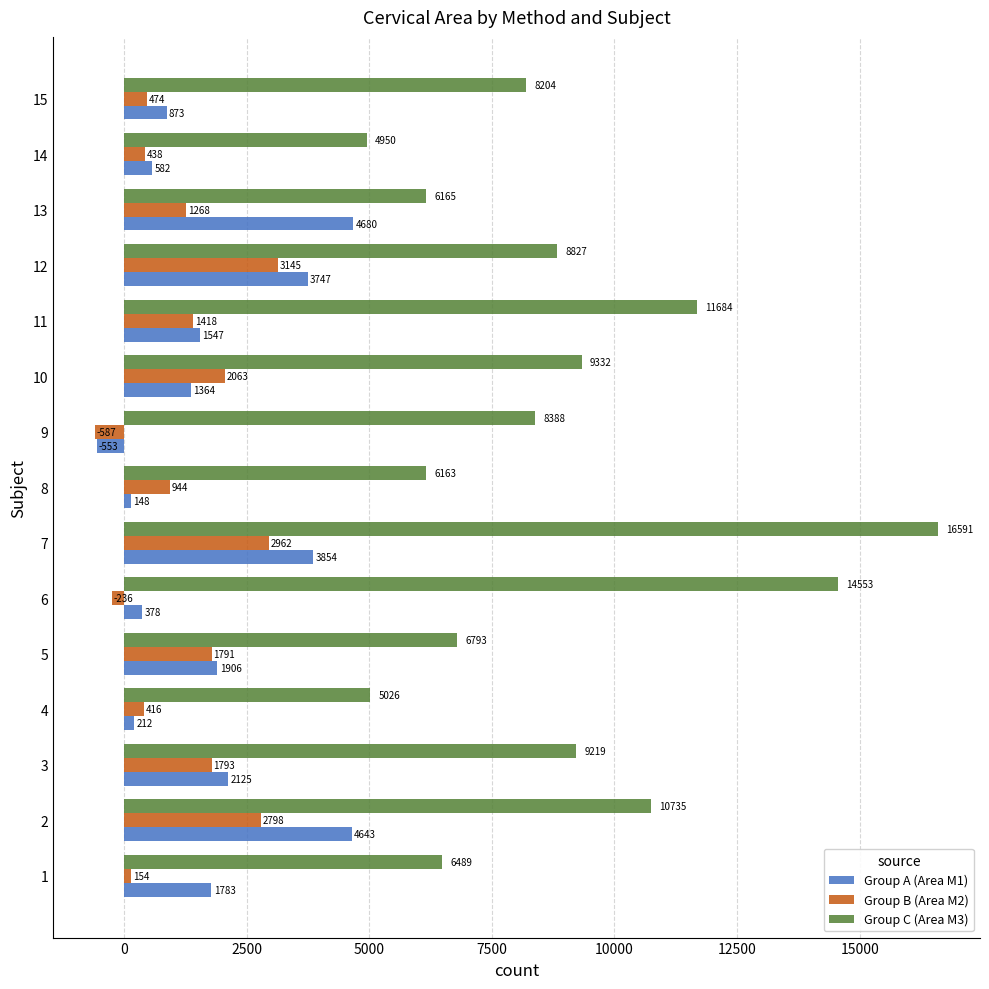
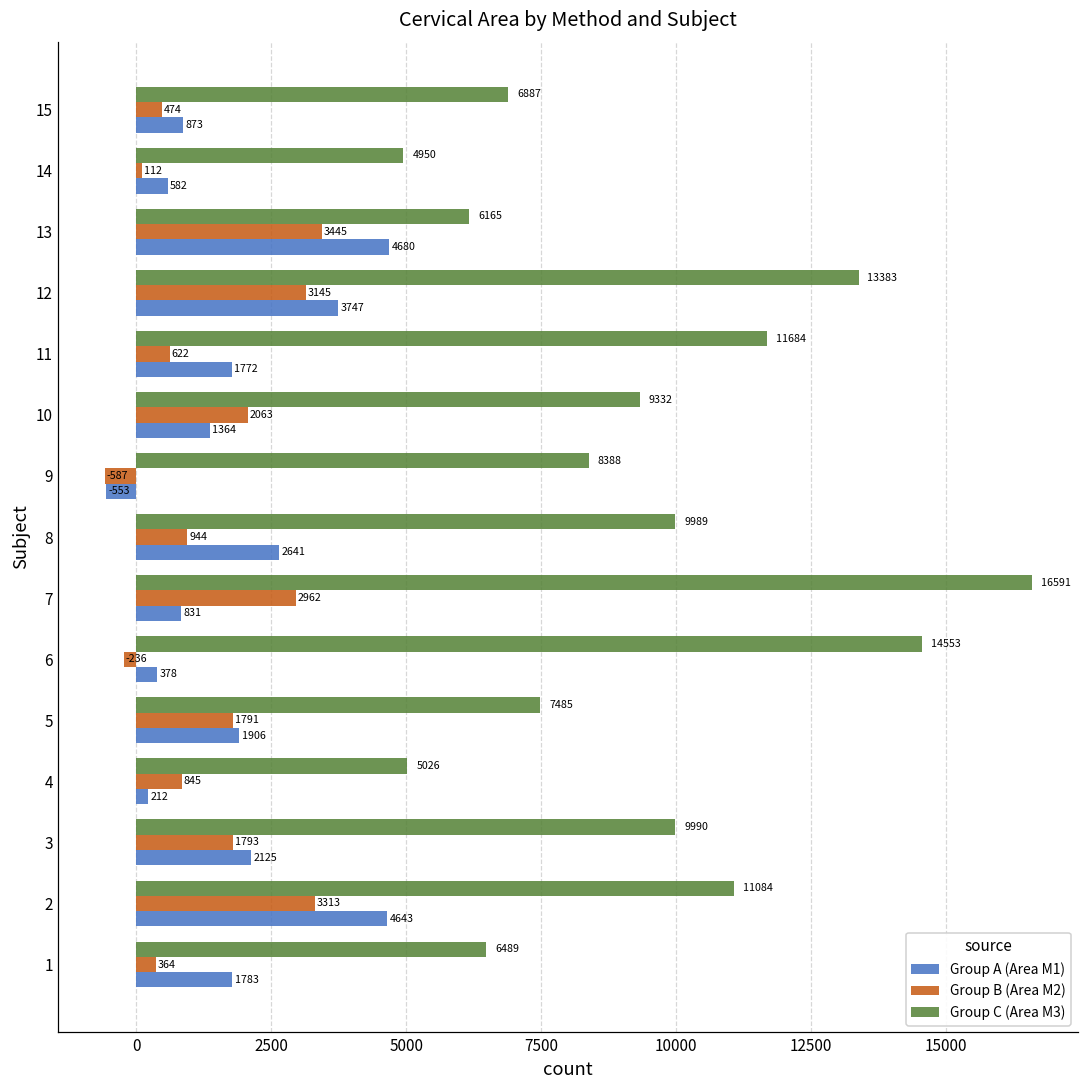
  {
    "Group A (Area M1)": {
      "15": 873,
      "14": 582,
      "13": 4680,
      "12": 3747,
-     "11": 1547,
+     "11": 1772,
      "10": 1364,
      "9": -553,
-     "8": 148,
-     "7": 3854,
+     "8": 2641,
+     "7": 831,
      "6": 378,
      "5": 1906,
      "4": 212,
      "3": 2125,
      "2": 4643,
      "1": 1783
    },
    "Group B (Area M2)": {
      "15": 474,
-     "14": 438,
-     "13": 1268,
+     "14": 112,
+     "13": 3445,
      "12": 3145,
-     "11": 1418,
+     "11": 622,
      "10": 2063,
      "9": -587,
      "8": 944,
      "7": 2962,
      "6": -236,
      "5": 1791,
-     "4": 416,
+     "4": 845,
      "3": 1793,
-     "2": 2798,
-     "1": 154
+     "2": 3313,
+     "1": 364
    },
    "Group C (Area M3)": {
-     "15": 8204,
+     "15": 6887,
      "14": 4950,
      "13": 6165,
-     "12": 8827,
+     "12": 13383,
      "11": 11684,
      "10": 9332,
      "9": 8388,
-     "8": 6163,
+     "8": 9989,
      "7": 16591,
      "6": 14553,
-     "5": 6793,
+     "5": 7485,
      "4": 5026,
-     "3": 9219,
-     "2": 10735,
+     "3": 9990,
+     "2": 11084,
      "1": 6489
    }
  }
